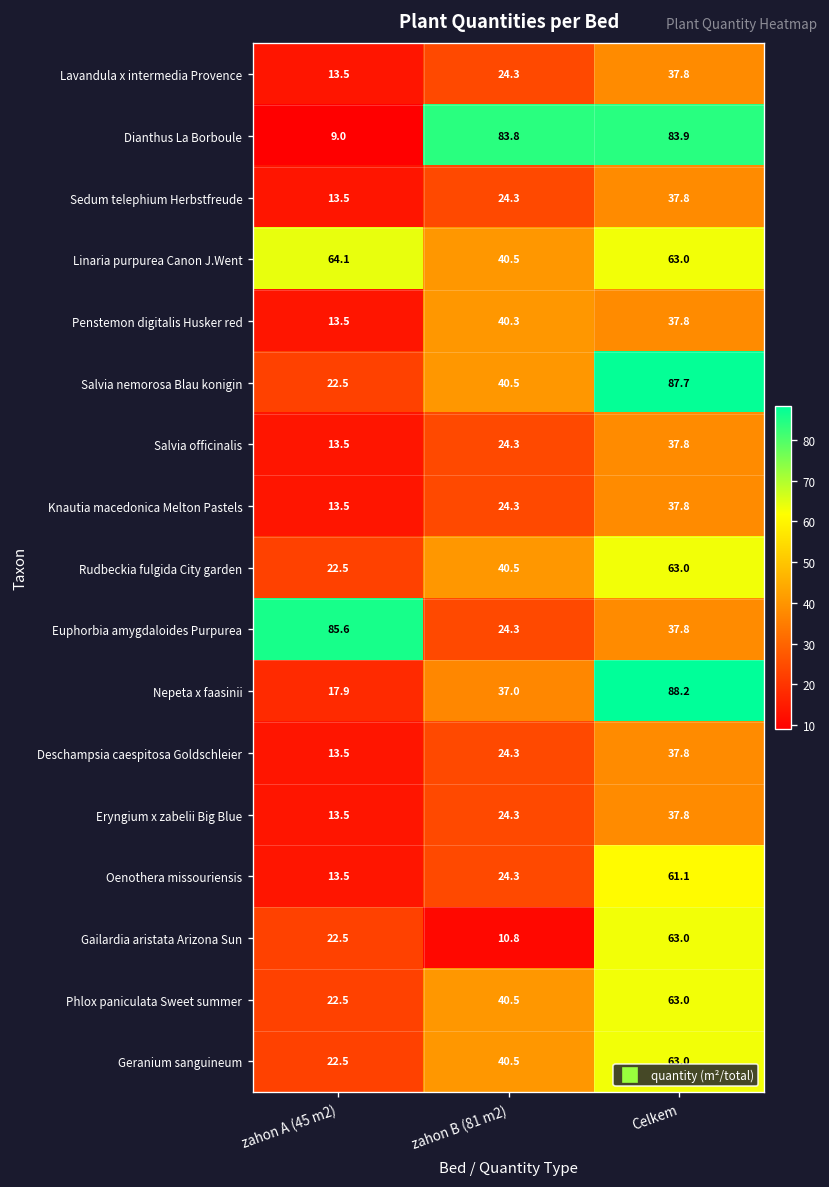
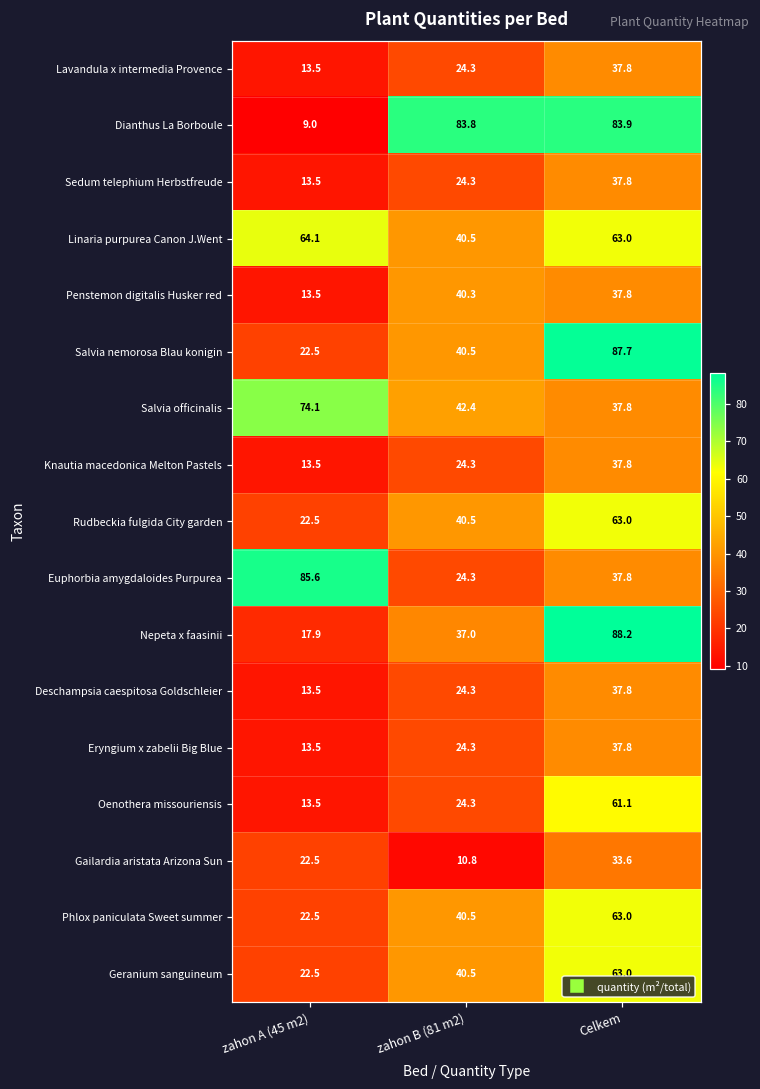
  {
    "Lavandula x intermedia Provence": {
      "zahon A (45 m2)": 13.5,
      "zahon B (81 m2)": 24.3,
      "Celkem": 37.8
    },
    "Dianthus La Borboule": {
      "zahon A (45 m2)": 9.0,
      "zahon B (81 m2)": 83.8,
      "Celkem": 83.9
    },
    "Sedum telephium Herbstfreude": {
      "zahon A (45 m2)": 13.5,
      "zahon B (81 m2)": 24.3,
      "Celkem": 37.8
    },
    "Linaria purpurea Canon J.Went": {
      "zahon A (45 m2)": 64.1,
      "zahon B (81 m2)": 40.5,
      "Celkem": 63.0
    },
    "Penstemon digitalis Husker red": {
      "zahon A (45 m2)": 13.5,
      "zahon B (81 m2)": 40.3,
      "Celkem": 37.8
    },
    "Salvia nemorosa Blau konigin": {
      "zahon A (45 m2)": 22.5,
      "zahon B (81 m2)": 40.5,
      "Celkem": 87.7
    },
    "Salvia officinalis": {
-     "zahon A (45 m2)": 13.5,
-     "zahon B (81 m2)": 24.3,
+     "zahon A (45 m2)": 74.1,
+     "zahon B (81 m2)": 42.4,
      "Celkem": 37.8
    },
    "Knautia macedonica Melton Pastels": {
      "zahon A (45 m2)": 13.5,
      "zahon B (81 m2)": 24.3,
      "Celkem": 37.8
    },
    "Rudbeckia fulgida City garden": {
      "zahon A (45 m2)": 22.5,
      "zahon B (81 m2)": 40.5,
      "Celkem": 63.0
    },
    "Euphorbia amygdaloides Purpurea": {
      "zahon A (45 m2)": 85.6,
      "zahon B (81 m2)": 24.3,
      "Celkem": 37.8
    },
    "Nepeta x faasinii": {
      "zahon A (45 m2)": 17.9,
      "zahon B (81 m2)": 37.0,
      "Celkem": 88.2
    },
    "Deschampsia caespitosa Goldschleier": {
      "zahon A (45 m2)": 13.5,
      "zahon B (81 m2)": 24.3,
      "Celkem": 37.8
    },
    "Eryngium x zabelii Big Blue": {
      "zahon A (45 m2)": 13.5,
      "zahon B (81 m2)": 24.3,
      "Celkem": 37.8
    },
    "Oenothera missouriensis": {
      "zahon A (45 m2)": 13.5,
      "zahon B (81 m2)": 24.3,
      "Celkem": 61.1
    },
    "Gailardia aristata Arizona Sun": {
      "zahon A (45 m2)": 22.5,
      "zahon B (81 m2)": 10.8,
-     "Celkem": 63.0
+     "Celkem": 33.6
    },
    "Phlox paniculata Sweet summer": {
      "zahon A (45 m2)": 22.5,
      "zahon B (81 m2)": 40.5,
      "Celkem": 63.0
    },
    "Geranium sanguineum": {
      "zahon A (45 m2)": 22.5,
      "zahon B (81 m2)": 40.5
    }
  }
